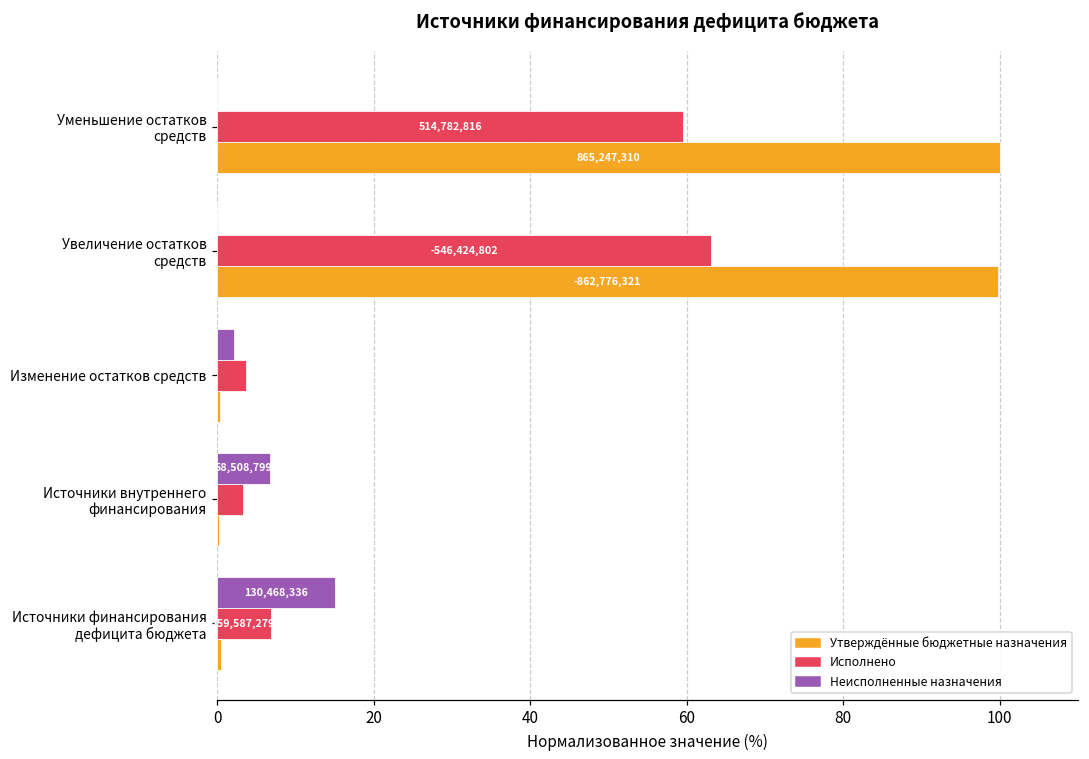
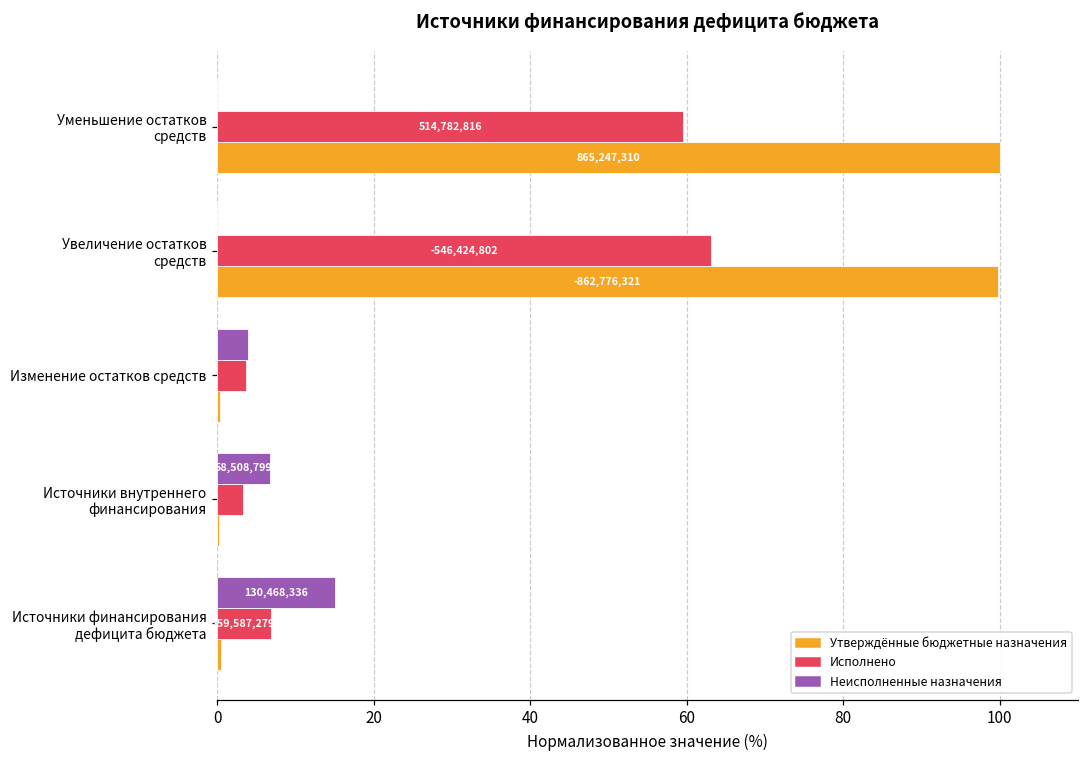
  {
    "Утверждённые бюджетные назначения": {
      "Источники финансирования дефицита бюджета": 0
    },
    "Исполнено": {
      "Изменение остатков средств": 4,
      "Источники внутреннего финансирования": 3
    },
    "Неисполненные назначения": {
      "Уменьшение остатков средств": 0,
      "Увеличение остатков средств": 0,
-     "Изменение остатков средств": 2
+     "Изменение остатков средств": 4
    }
  }
